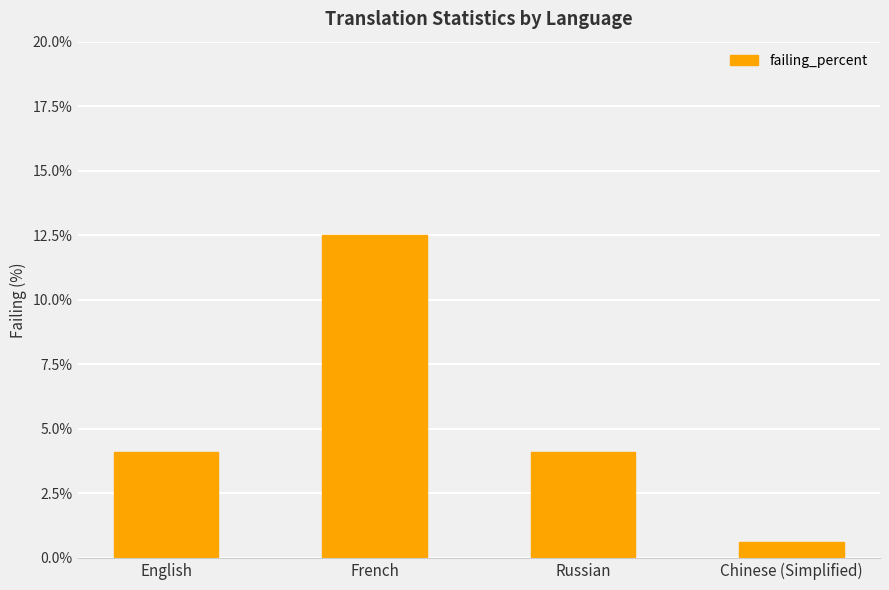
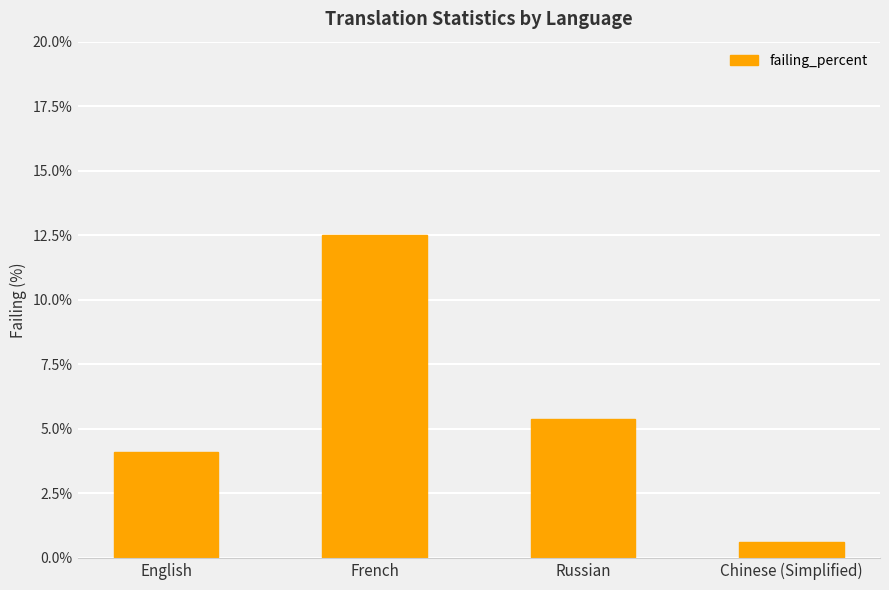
  {
    "English": "4.1%",
    "French": "12.5%",
-   "Russian": "4.1%",
+   "Russian": "5.4%",
    "Chinese (Simplified)": "0.6%"
  }
